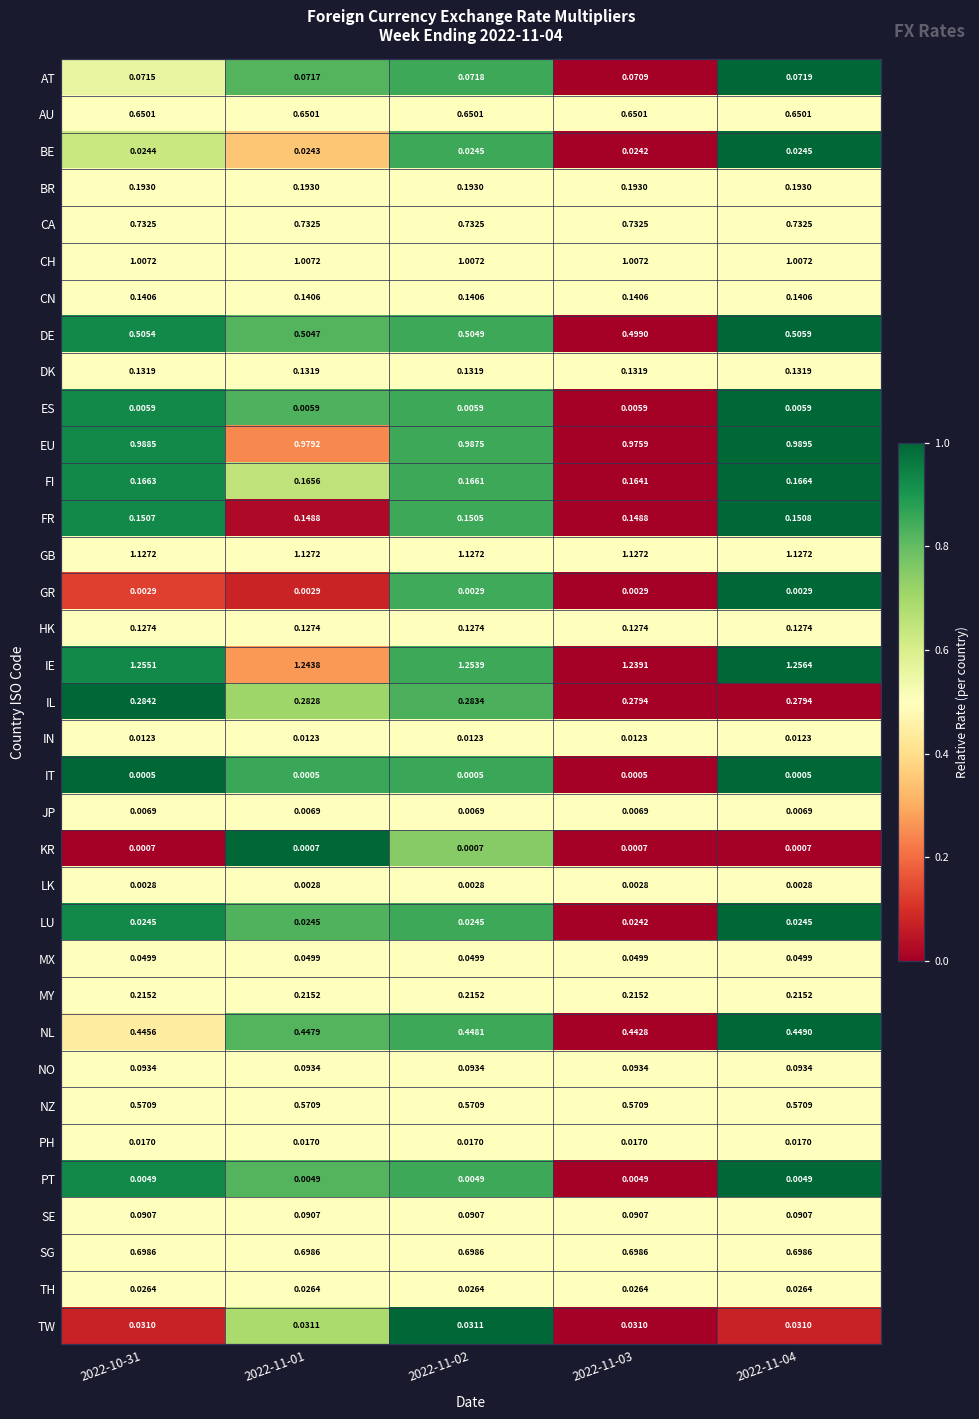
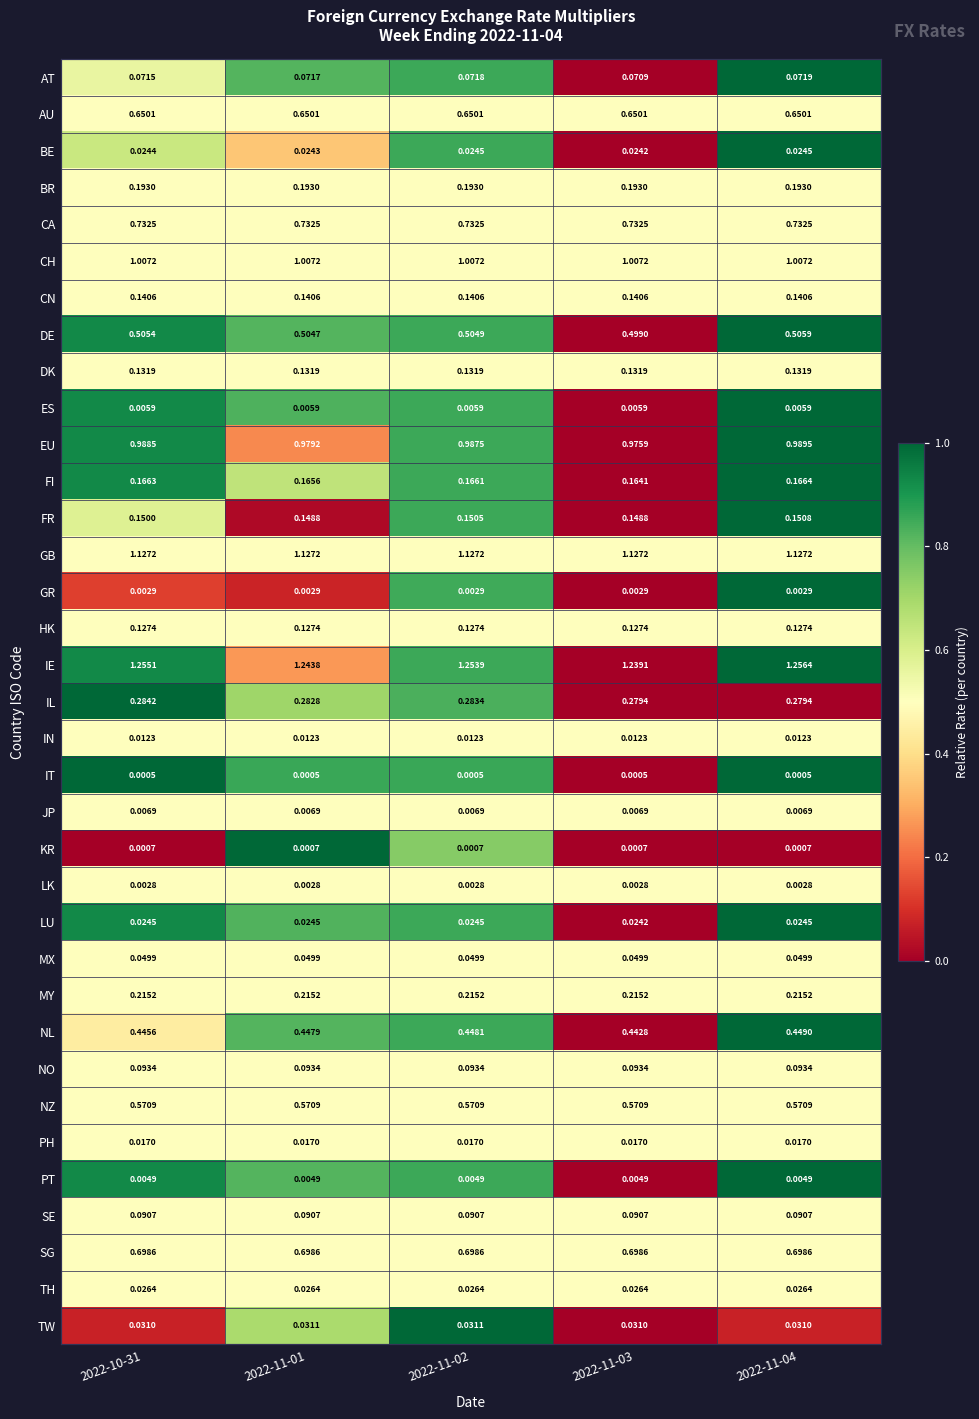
  {
    "AT": {
      "2022-10-31": 0.0715,
      "2022-11-01": 0.0717,
      "2022-11-02": 0.0718,
      "2022-11-03": 0.0709,
      "2022-11-04": 0.0719
    },
    "AU": {
      "2022-10-31": 0.6501,
      "2022-11-01": 0.6501,
      "2022-11-02": 0.6501,
      "2022-11-03": 0.6501,
      "2022-11-04": 0.6501
    },
    "BE": {
      "2022-10-31": 0.0244,
      "2022-11-01": 0.0243,
      "2022-11-02": 0.0245,
      "2022-11-03": 0.0242,
      "2022-11-04": 0.0245
    },
    "BR": {
      "2022-10-31": 0.1930,
      "2022-11-01": 0.1930,
      "2022-11-02": 0.1930,
      "2022-11-03": 0.1930,
      "2022-11-04": 0.1930
    },
    "CA": {
      "2022-10-31": 0.7325,
      "2022-11-01": 0.7325,
      "2022-11-02": 0.7325,
      "2022-11-03": 0.7325,
      "2022-11-04": 0.7325
    },
    "CH": {
      "2022-10-31": 1.0072,
      "2022-11-01": 1.0072,
      "2022-11-02": 1.0072,
      "2022-11-03": 1.0072,
      "2022-11-04": 1.0072
    },
    "CN": {
      "2022-10-31": 0.1406,
      "2022-11-01": 0.1406,
      "2022-11-02": 0.1406,
      "2022-11-03": 0.1406,
      "2022-11-04": 0.1406
    },
    "DE": {
      "2022-10-31": 0.5054,
      "2022-11-01": 0.5047,
      "2022-11-02": 0.5049,
      "2022-11-03": 0.4990,
      "2022-11-04": 0.5059
    },
    "DK": {
      "2022-10-31": 0.1319,
      "2022-11-01": 0.1319,
      "2022-11-02": 0.1319,
      "2022-11-03": 0.1319,
      "2022-11-04": 0.1319
    },
    "ES": {
      "2022-10-31": 0.0059,
      "2022-11-01": 0.0059,
      "2022-11-02": 0.0059,
      "2022-11-03": 0.0059,
      "2022-11-04": 0.0059
    },
    "EU": {
      "2022-10-31": 0.9885,
      "2022-11-01": 0.9792,
      "2022-11-02": 0.9875,
      "2022-11-03": 0.9759,
      "2022-11-04": 0.9895
    },
    "FI": {
      "2022-10-31": 0.1663,
      "2022-11-01": 0.1656,
      "2022-11-02": 0.1661,
      "2022-11-03": 0.1641,
      "2022-11-04": 0.1664
    },
    "FR": {
-     "2022-10-31": 0.1507,
+     "2022-10-31": 0.1500,
      "2022-11-01": 0.1488,
      "2022-11-02": 0.1505,
      "2022-11-03": 0.1488,
      "2022-11-04": 0.1508
    },
    "GB": {
      "2022-10-31": 1.1272,
      "2022-11-01": 1.1272,
      "2022-11-02": 1.1272,
      "2022-11-03": 1.1272,
      "2022-11-04": 1.1272
    },
    "GR": {
      "2022-10-31": 0.0029,
      "2022-11-01": 0.0029,
      "2022-11-02": 0.0029,
      "2022-11-03": 0.0029,
      "2022-11-04": 0.0029
    },
    "HK": {
      "2022-10-31": 0.1274,
      "2022-11-01": 0.1274,
      "2022-11-02": 0.1274,
      "2022-11-03": 0.1274,
      "2022-11-04": 0.1274
    },
    "IE": {
      "2022-10-31": 1.2551,
      "2022-11-01": 1.2438,
      "2022-11-02": 1.2539,
      "2022-11-03": 1.2391,
      "2022-11-04": 1.2564
    },
    "IL": {
      "2022-10-31": 0.2842,
      "2022-11-01": 0.2828,
      "2022-11-02": 0.2834,
      "2022-11-03": 0.2794,
      "2022-11-04": 0.2794
    },
    "IN": {
      "2022-10-31": 0.0123,
      "2022-11-01": 0.0123,
      "2022-11-02": 0.0123,
      "2022-11-03": 0.0123,
      "2022-11-04": 0.0123
    },
    "IT": {
      "2022-10-31": 0.0005,
      "2022-11-01": 0.0005,
      "2022-11-02": 0.0005,
      "2022-11-03": 0.0005,
      "2022-11-04": 0.0005
    },
    "JP": {
      "2022-10-31": 0.0069,
      "2022-11-01": 0.0069,
      "2022-11-02": 0.0069,
      "2022-11-03": 0.0069,
      "2022-11-04": 0.0069
    },
    "KR": {
      "2022-10-31": 0.0007,
      "2022-11-01": 0.0007,
      "2022-11-02": 0.0007,
      "2022-11-03": 0.0007,
      "2022-11-04": 0.0007
    },
    "LK": {
      "2022-10-31": 0.0028,
      "2022-11-01": 0.0028,
      "2022-11-02": 0.0028,
      "2022-11-03": 0.0028,
      "2022-11-04": 0.0028
    },
    "LU": {
      "2022-10-31": 0.0245,
      "2022-11-01": 0.0245,
      "2022-11-02": 0.0245,
      "2022-11-03": 0.0242,
      "2022-11-04": 0.0245
    },
    "MX": {
      "2022-10-31": 0.0499,
      "2022-11-01": 0.0499,
      "2022-11-02": 0.0499,
      "2022-11-03": 0.0499,
      "2022-11-04": 0.0499
    },
    "MY": {
      "2022-10-31": 0.2152,
      "2022-11-01": 0.2152,
      "2022-11-02": 0.2152,
      "2022-11-03": 0.2152,
      "2022-11-04": 0.2152
    },
    "NL": {
      "2022-10-31": 0.4456,
      "2022-11-01": 0.4479,
      "2022-11-02": 0.4481,
      "2022-11-03": 0.4428,
      "2022-11-04": 0.4490
    },
    "NO": {
      "2022-10-31": 0.0934,
      "2022-11-01": 0.0934,
      "2022-11-02": 0.0934,
      "2022-11-03": 0.0934,
      "2022-11-04": 0.0934
    },
    "NZ": {
      "2022-10-31": 0.5709,
      "2022-11-01": 0.5709,
      "2022-11-02": 0.5709,
      "2022-11-03": 0.5709,
      "2022-11-04": 0.5709
    },
    "PH": {
      "2022-10-31": 0.0170,
      "2022-11-01": 0.0170,
      "2022-11-02": 0.0170,
      "2022-11-03": 0.0170,
      "2022-11-04": 0.0170
    },
    "PT": {
      "2022-10-31": 0.0049,
      "2022-11-01": 0.0049,
      "2022-11-02": 0.0049,
      "2022-11-03": 0.0049,
      "2022-11-04": 0.0049
    },
    "SE": {
      "2022-10-31": 0.0907,
      "2022-11-01": 0.0907,
      "2022-11-02": 0.0907,
      "2022-11-03": 0.0907,
      "2022-11-04": 0.0907
    },
    "SG": {
      "2022-10-31": 0.6986,
      "2022-11-01": 0.6986,
      "2022-11-02": 0.6986,
      "2022-11-03": 0.6986,
      "2022-11-04": 0.6986
    },
    "TH": {
      "2022-10-31": 0.0264,
      "2022-11-01": 0.0264,
      "2022-11-02": 0.0264,
      "2022-11-03": 0.0264,
      "2022-11-04": 0.0264
    },
    "TW": {
      "2022-10-31": 0.0310,
      "2022-11-01": 0.0311,
      "2022-11-02": 0.0311,
      "2022-11-03": 0.0310,
      "2022-11-04": 0.0310
    }
  }
